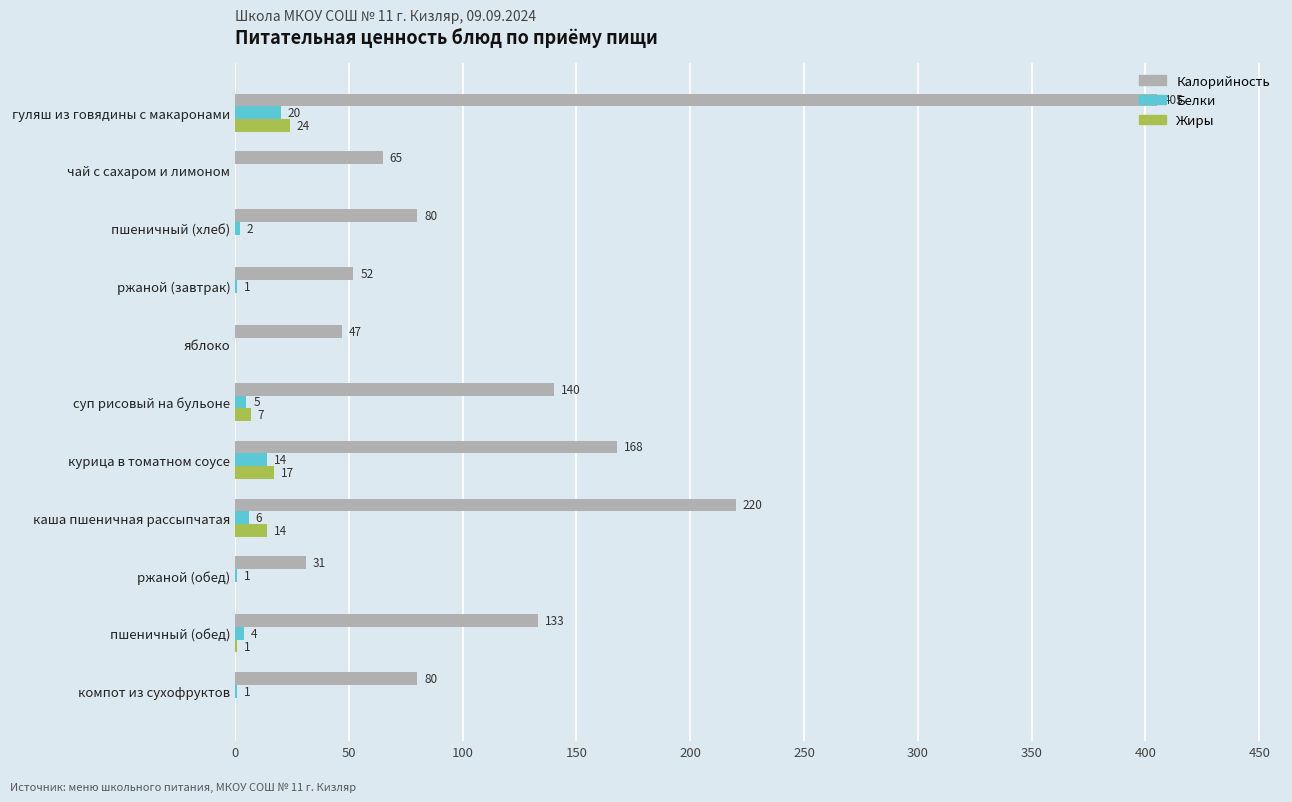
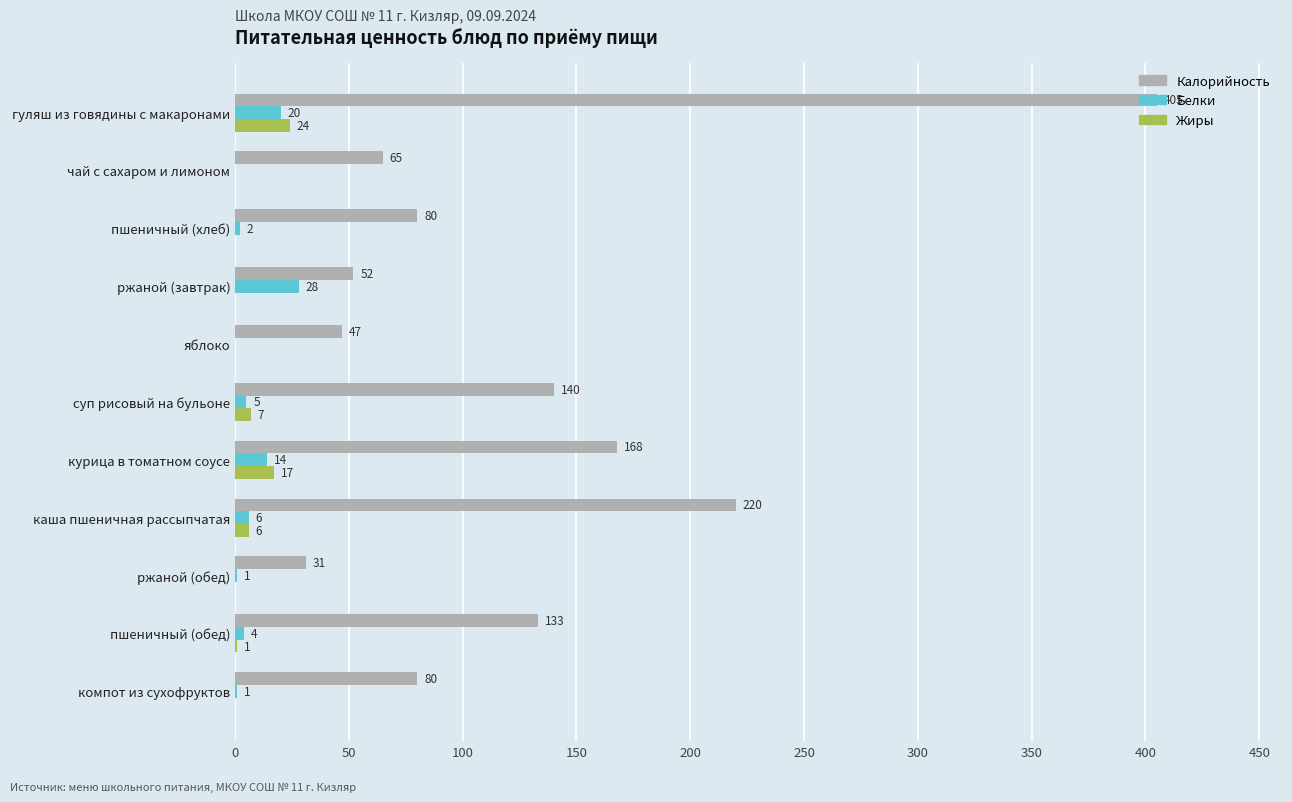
  {
    "Калорийность": {
      "гуляш из говядины с макаронами": 405,
      "чай с сахаром и лимоном": 65,
      "пшеничный (хлеб)": 80,
      "ржаной (завтрак)": 52,
      "яблоко": 47,
      "суп рисовый на бульоне": 140,
      "курица в томатном соусе": 168,
      "каша пшеничная рассыпчатая": 220,
      "ржаной (обед)": 31,
      "пшеничный (обед)": 133,
      "компот из сухофруктов": 80
    },
    "Белки": {
      "гуляш из говядины с макаронами": 20,
      "пшеничный (хлеб)": 2,
-     "ржаной (завтрак)": 1,
+     "ржаной (завтрак)": 28,
      "суп рисовый на бульоне": 5,
      "курица в томатном соусе": 14,
      "каша пшеничная рассыпчатая": 6,
      "ржаной (обед)": 1,
      "пшеничный (обед)": 4,
      "компот из сухофруктов": 1
    },
    "Жиры": {
      "гуляш из говядины с макаронами": 24,
      "суп рисовый на бульоне": 7,
      "курица в томатном соусе": 17,
-     "каша пшеничная рассыпчатая": 14,
+     "каша пшеничная рассыпчатая": 6,
      "пшеничный (обед)": 1
    }
  }
